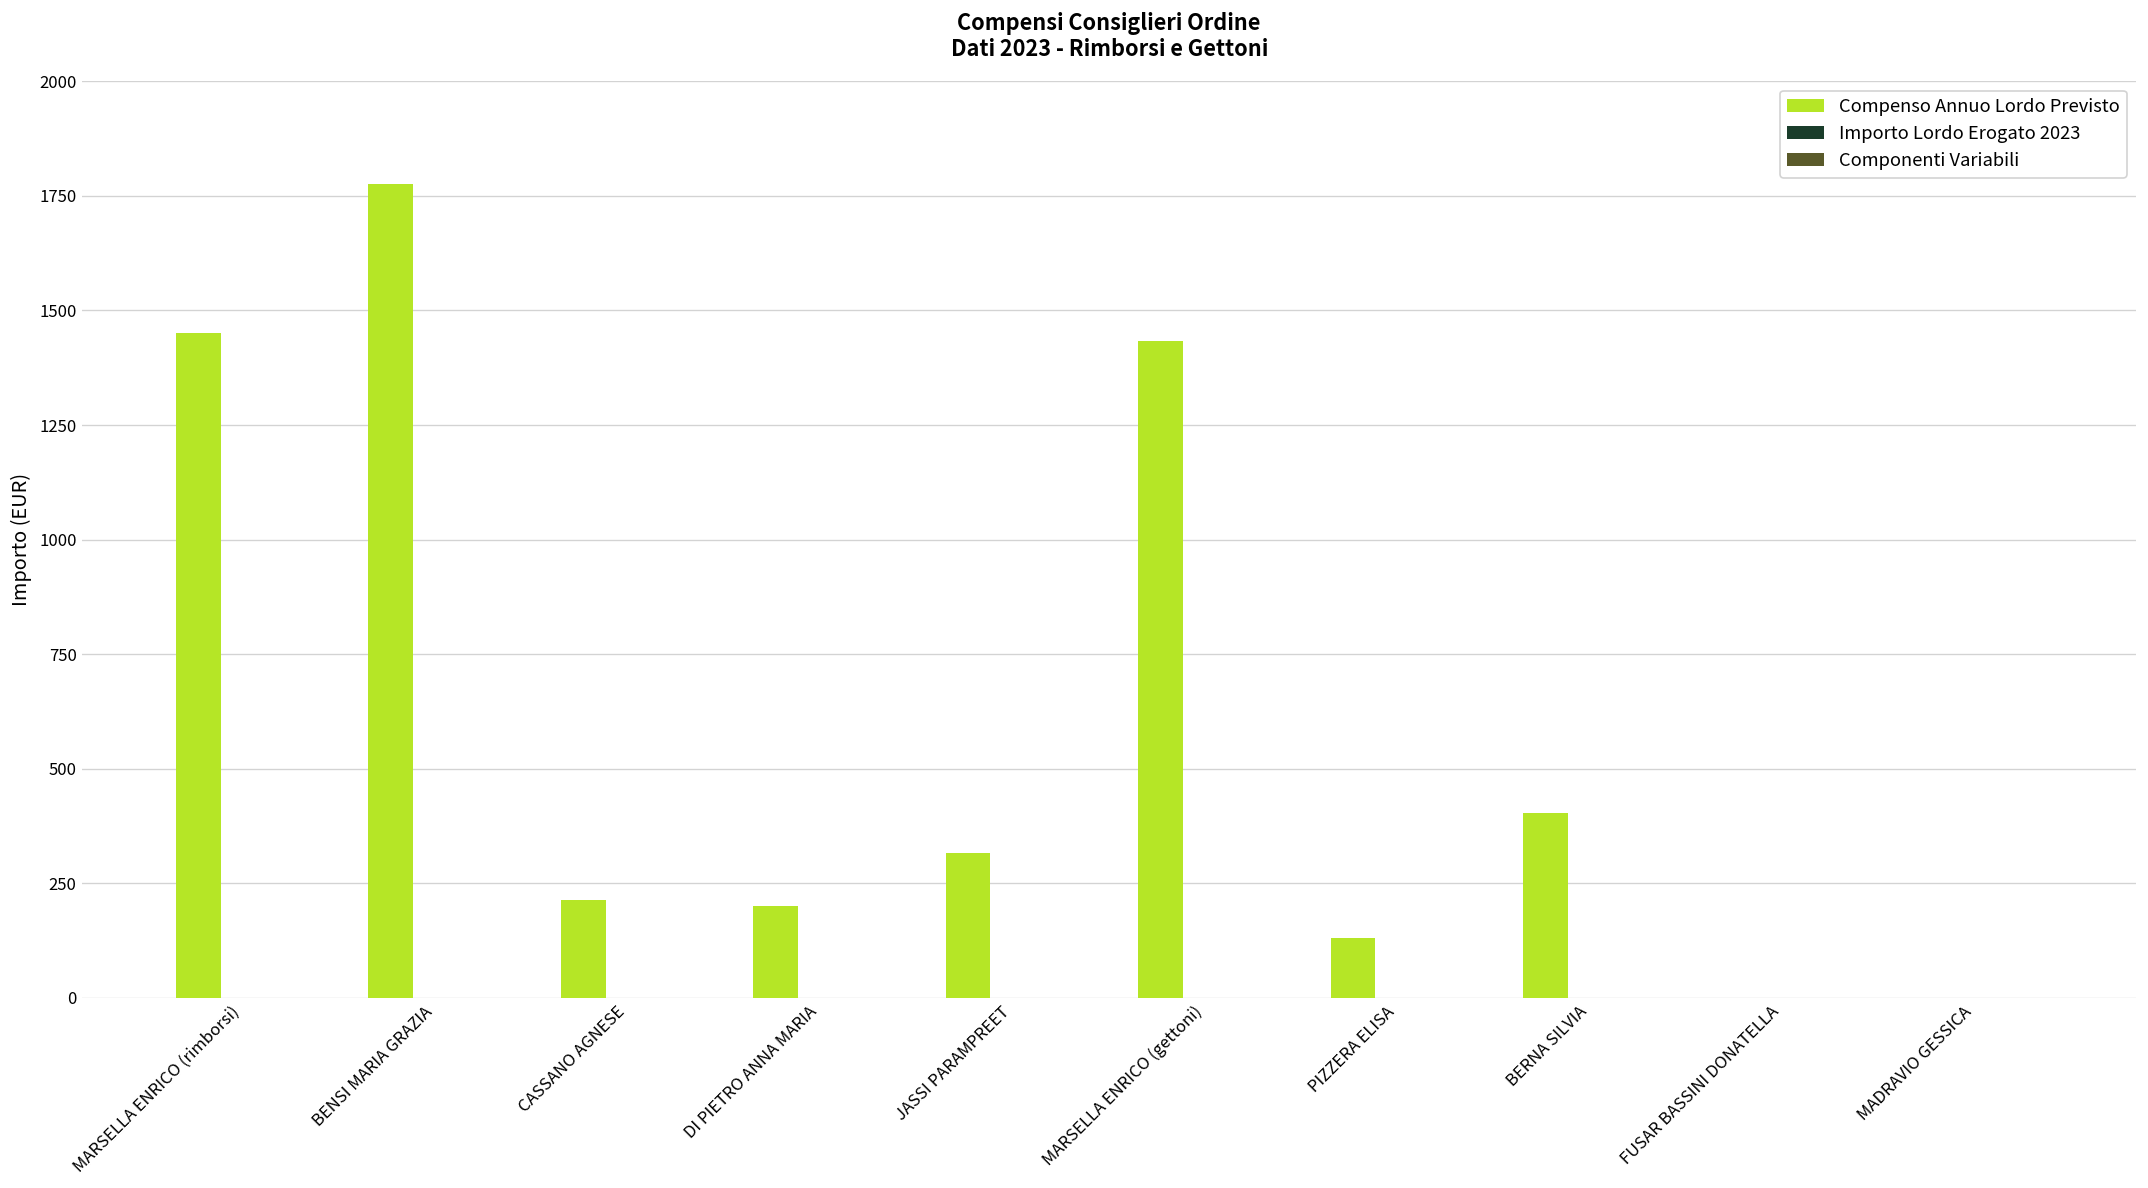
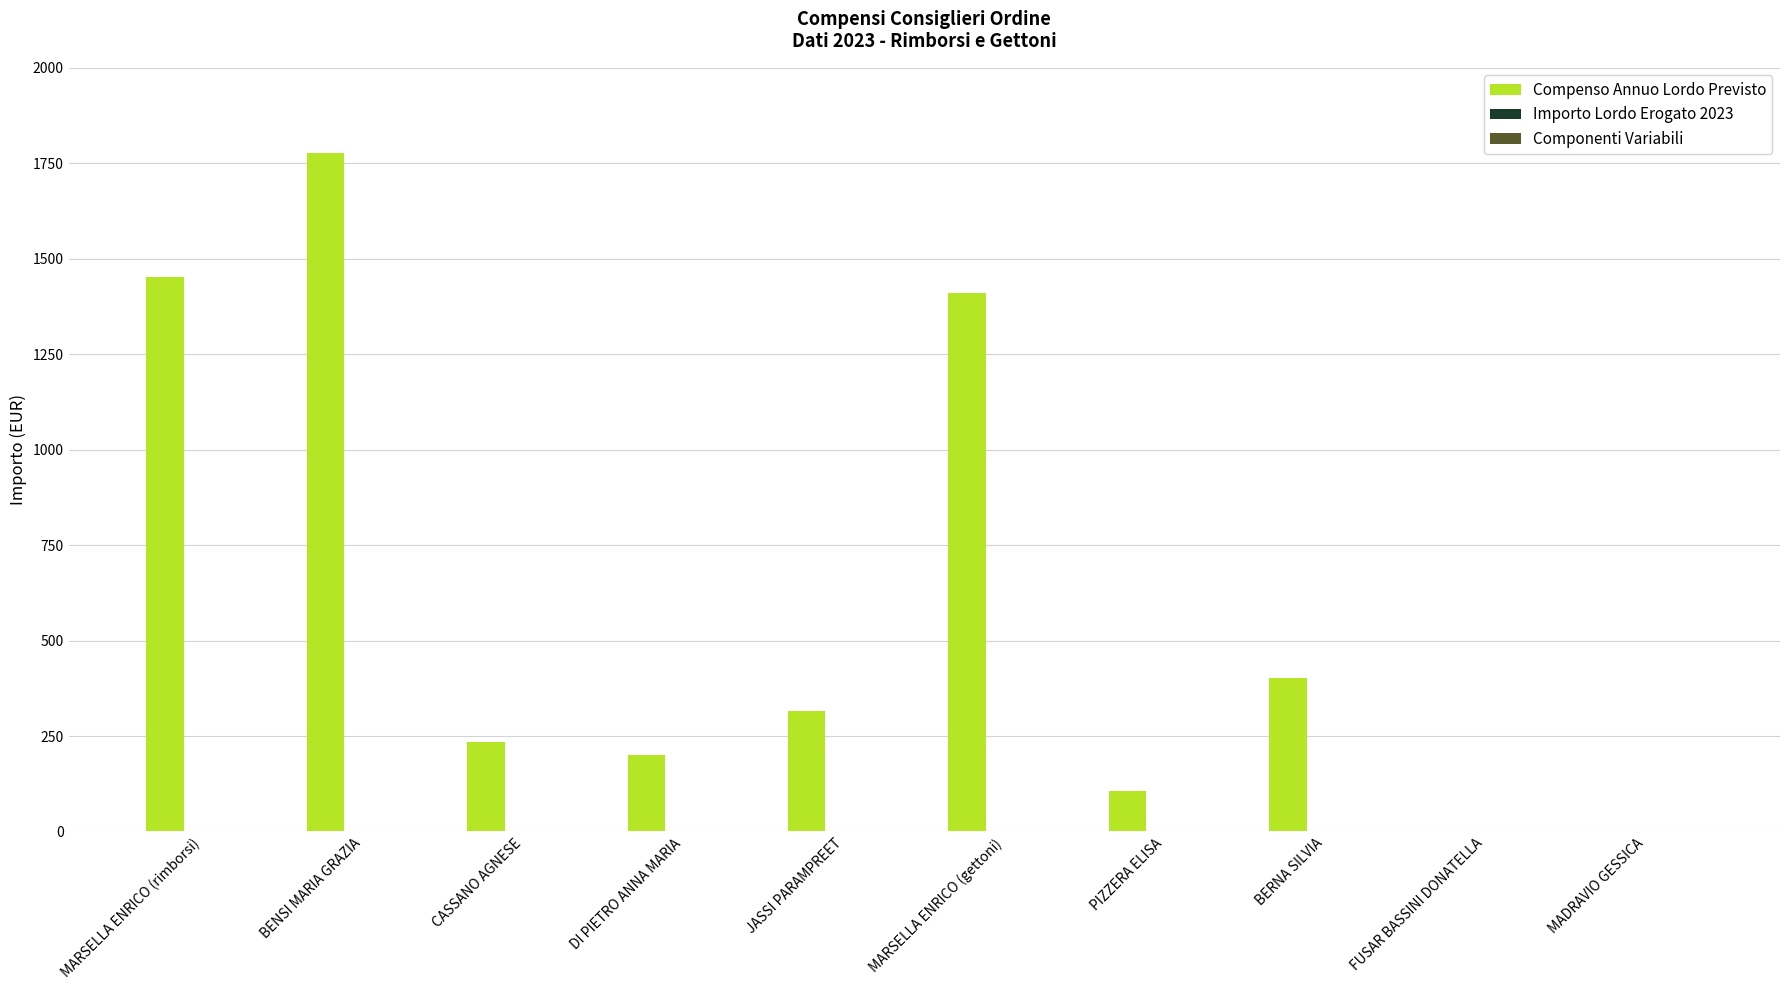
  {
    "Compenso Annuo Lordo Previsto": {
      "MARSELLA ENRICO (rimborsi)": 1450,
      "BENSI MARIA GRAZIA": 1780,
-     "CASSANO AGNESE": 210,
+     "CASSANO AGNESE": 240,
      "DI PIETRO ANNA MARIA": 200,
      "JASSI PARAMPREET": 320,
-     "MARSELLA ENRICO (gettoni)": 1430,
-     "PIZZERA ELISA": 130,
+     "MARSELLA ENRICO (gettoni)": 1410,
+     "PIZZERA ELISA": 110,
      "BERNA SILVIA": 400,
      "FUSAR BASSINI DONATELLA": 0,
      "MADRAVIO GESSICA": 0
    },
    "Importo Lordo Erogato 2023": {
      "MARSELLA ENRICO (rimborsi)": 0,
      "BENSI MARIA GRAZIA": 0,
      "CASSANO AGNESE": 0,
      "DI PIETRO ANNA MARIA": 0,
      "JASSI PARAMPREET": 0,
      "MARSELLA ENRICO (gettoni)": 0,
      "PIZZERA ELISA": 0,
      "BERNA SILVIA": 0,
      "FUSAR BASSINI DONATELLA": 0,
      "MADRAVIO GESSICA": 0
    },
    "Componenti Variabili": {
      "MARSELLA ENRICO (rimborsi)": 0,
      "BENSI MARIA GRAZIA": 0,
      "CASSANO AGNESE": 0,
      "DI PIETRO ANNA MARIA": 0,
      "JASSI PARAMPREET": 0,
      "MARSELLA ENRICO (gettoni)": 0,
      "PIZZERA ELISA": 0,
      "BERNA SILVIA": 0,
      "FUSAR BASSINI DONATELLA": 0,
      "MADRAVIO GESSICA": 0
    }
  }
